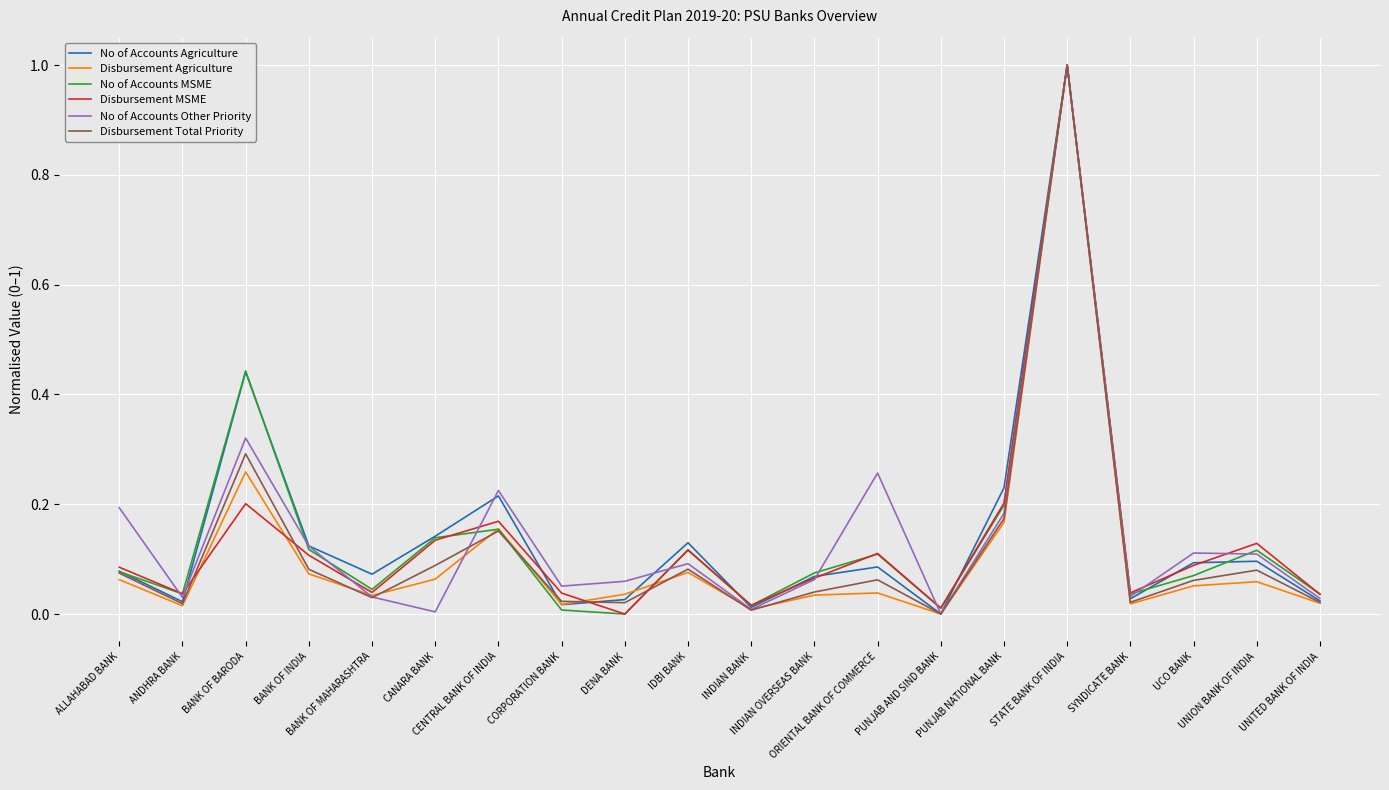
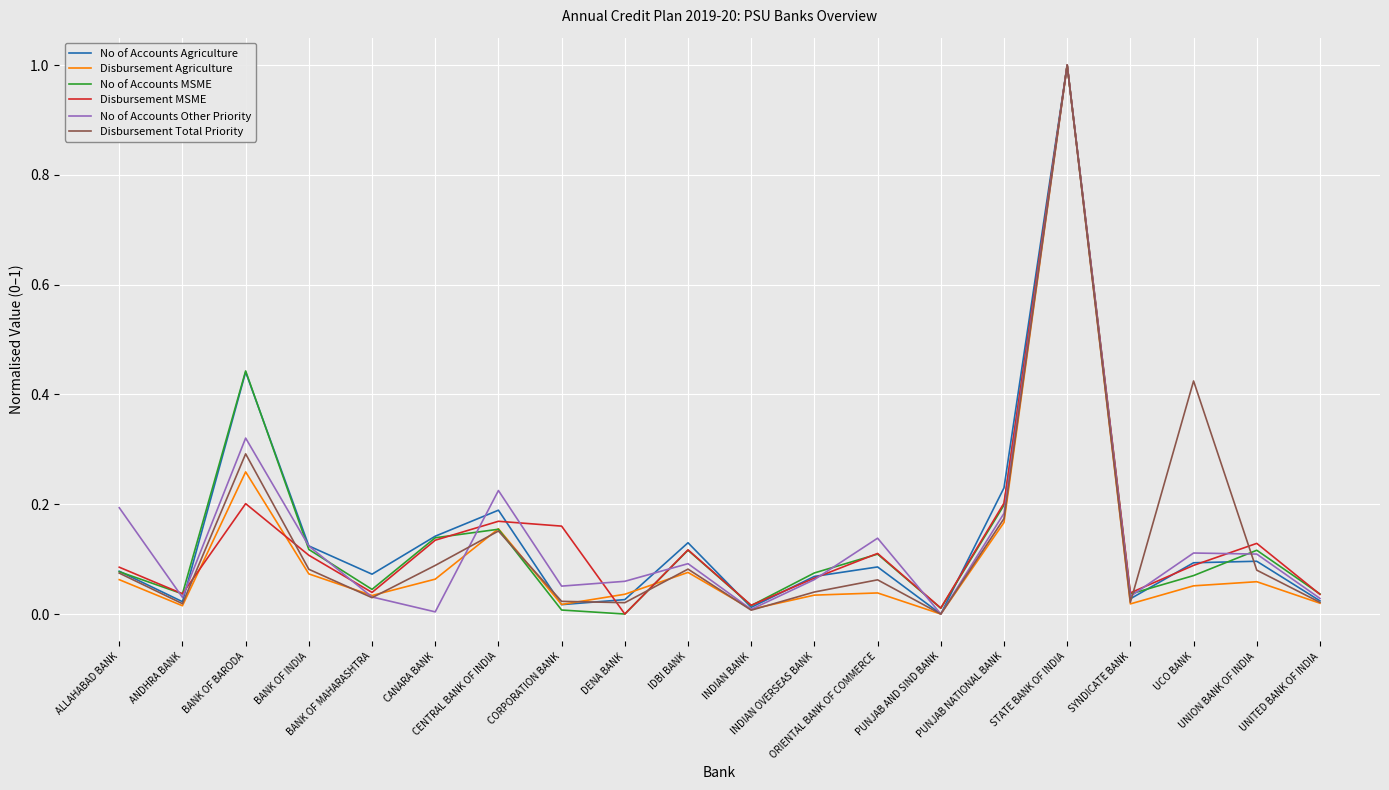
  {
    "No of Accounts Agriculture": {
      "BANK OF MAHARASHTRA": 0.07,
-     "CENTRAL BANK OF INDIA": 0.22,
+     "CENTRAL BANK OF INDIA": 0.19,
      "DENA BANK": 0.03,
      "IDBI BANK": 0.13,
      "ORIENTAL BANK OF COMMERCE": 0.09,
      "PUNJAB NATIONAL BANK": 0.23,
      "UCO BANK": 0.09,
      "UNION BANK OF INDIA": 0.10
    },
    "Disbursement Agriculture": {
      "ALLAHABAD BANK": 0.06,
      "BANK OF BARODA": 0.26,
      "BANK OF INDIA": 0.07,
      "CANARA BANK": 0.06,
      "DENA BANK": 0.04,
      "IDBI BANK": 0.08,
      "INDIAN OVERSEAS BANK": 0.03,
      "ORIENTAL BANK OF COMMERCE": 0.04,
      "PUNJAB NATIONAL BANK": 0.17,
      "UCO BANK": 0.05,
      "UNION BANK OF INDIA": 0.06
    },
    "No of Accounts MSME": {
      "BANK OF INDIA": 0.12,
      "BANK OF MAHARASHTRA": 0.04,
      "CORPORATION BANK": 0.01,
      "INDIAN OVERSEAS BANK": 0.07,
      "UCO BANK": 0.07,
      "UNION BANK OF INDIA": 0.12
    },
    "Disbursement MSME": {
      "ALLAHABAD BANK": 0.09,
      "BANK OF BARODA": 0.20,
      "BANK OF INDIA": 0.11,
      "BANK OF MAHARASHTRA": 0.04,
      "CENTRAL BANK OF INDIA": 0.17,
-     "CORPORATION BANK": 0.04,
+     "CORPORATION BANK": 0.16,
      "UCO BANK": 0.09,
      "UNION BANK OF INDIA": 0.13
    },
    "No of Accounts Other Priority": {
      "ALLAHABAD BANK": 0.19,
      "ANDHRA BANK": 0.03,
      "BANK OF BARODA": 0.32,
      "CANARA BANK": 0.00,
      "CENTRAL BANK OF INDIA": 0.22,
      "CORPORATION BANK": 0.05,
      "DENA BANK": 0.06,
      "IDBI BANK": 0.09,
-     "ORIENTAL BANK OF COMMERCE": 0.26,
+     "ORIENTAL BANK OF COMMERCE": 0.14,
      "PUNJAB NATIONAL BANK": 0.18,
      "UCO BANK": 0.11,
      "UNION BANK OF INDIA": 0.11
    },
    "Disbursement Total Priority": {
      "BANK OF BARODA": 0.29,
      "BANK OF INDIA": 0.08,
      "CANARA BANK": 0.09,
      "CORPORATION BANK": 0.02,
      "DENA BANK": 0.02,
      "IDBI BANK": 0.08,
      "INDIAN OVERSEAS BANK": 0.04,
      "ORIENTAL BANK OF COMMERCE": 0.06,
      "PUNJAB NATIONAL BANK": 0.17,
-     "UCO BANK": 0.06,
+     "UCO BANK": 0.42,
      "UNION BANK OF INDIA": 0.08
    }
  }
